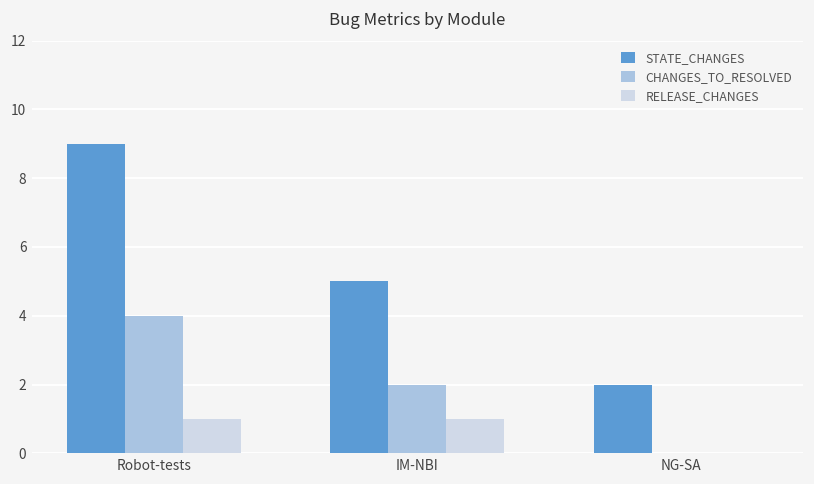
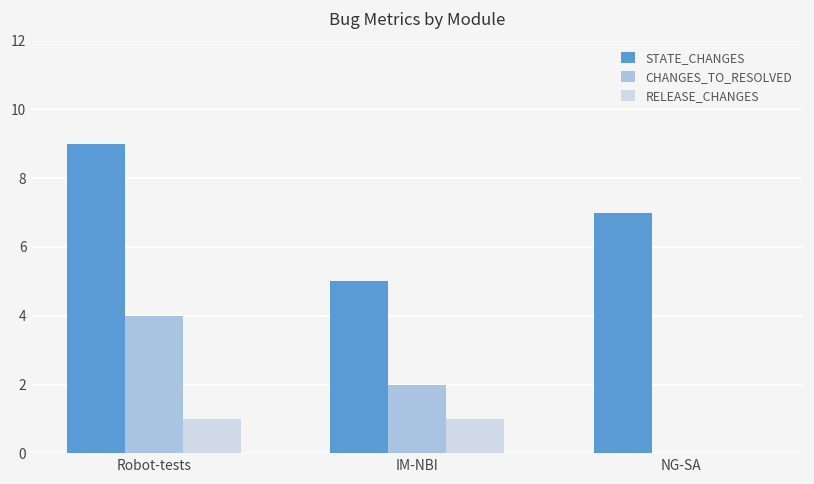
  {
    "STATE_CHANGES": {
      "Robot-tests": 9,
      "IM-NBI": 5,
-     "NG-SA": 2
+     "NG-SA": 7
    }
  }
